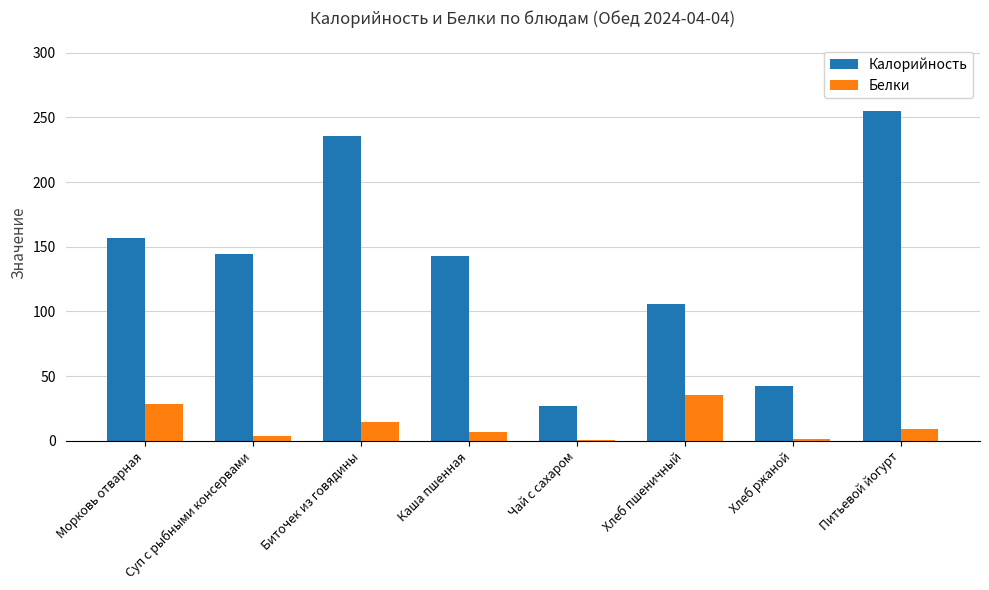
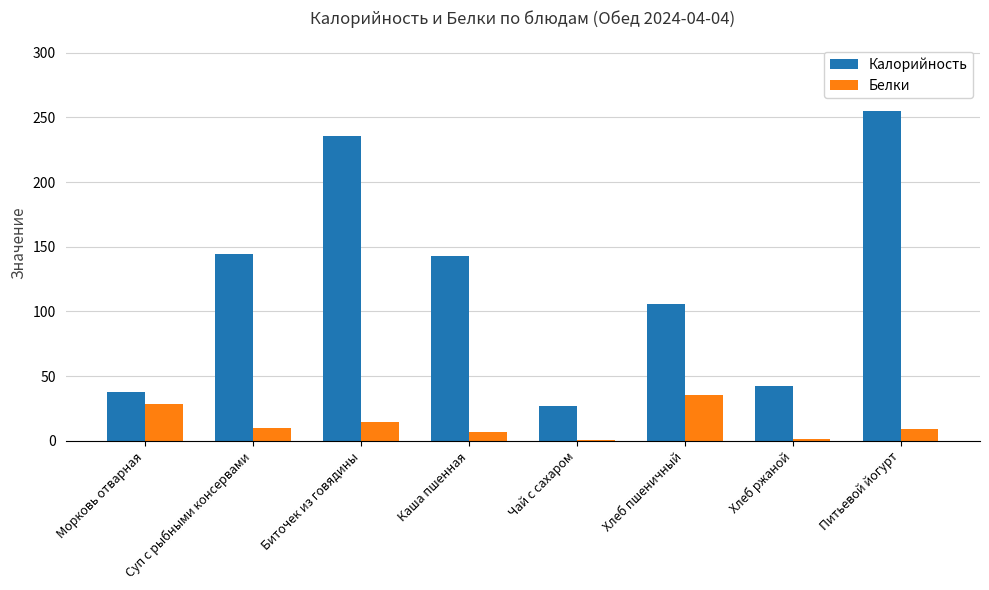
  {
    "Калорийность": {
-     "Морковь отварная": 157,
+     "Морковь отварная": 38,
      "Суп с рыбными консервами": 145,
      "Биточек из говядины": 235,
      "Каша пшенная": 143,
      "Чай с сахаром": 27,
      "Хлеб пшеничный": 106,
      "Хлеб ржаной": 43,
      "Питьевой йогурт": 255
    },
    "Белки": {
      "Морковь отварная": 29,
-     "Суп с рыбными консервами": 3,
+     "Суп с рыбными консервами": 10,
      "Биточек из говядины": 14,
      "Каша пшенная": 6,
      "Хлеб пшеничный": 35,
      "Питьевой йогурт": 9
    }
  }
